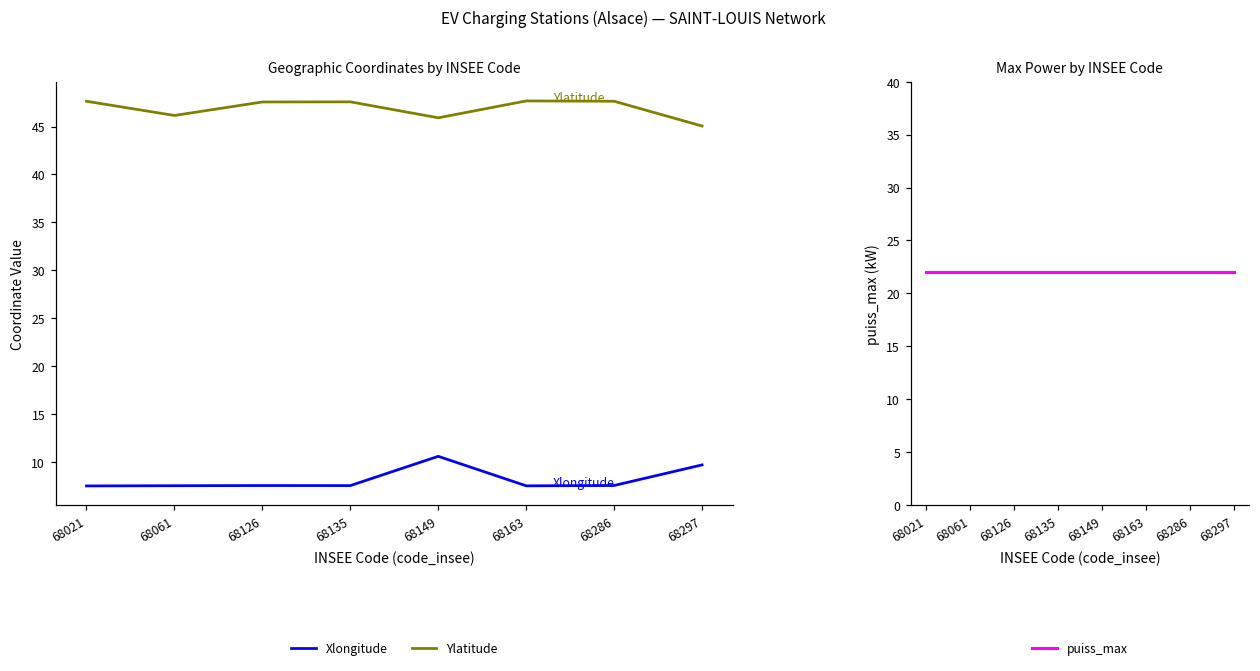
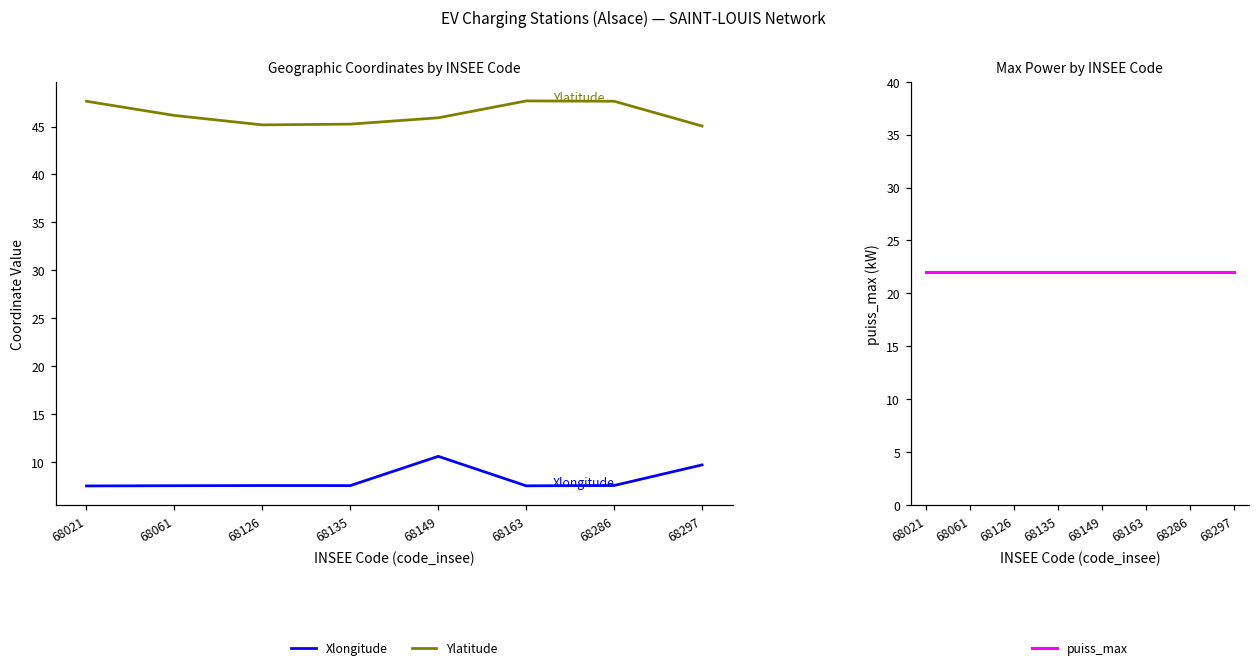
  {
    "Geographic Coordinates by INSEE Code": {
      "Xlongitude": {
        "68021": 7,
        "68061": 8,
        "68126": 8,
        "68135": 8,
        "68149": 11,
        "68163": 7,
        "68286": 8,
        "68297": 10
      },
      "Ylatitude": {
        "68021": 48,
        "68061": 46,
-       "68126": 48,
-       "68135": 48,
+       "68126": 45,
+       "68135": 45,
        "68149": 46,
        "68163": 48,
        "68286": 48,
        "68297": 45
      }
    },
    "Max Power by INSEE Code": {
      "68021": 22,
      "68061": 22,
      "68126": 22,
      "68135": 22,
      "68149": 22,
      "68163": 22,
      "68286": 22,
      "68297": 22
    }
  }
